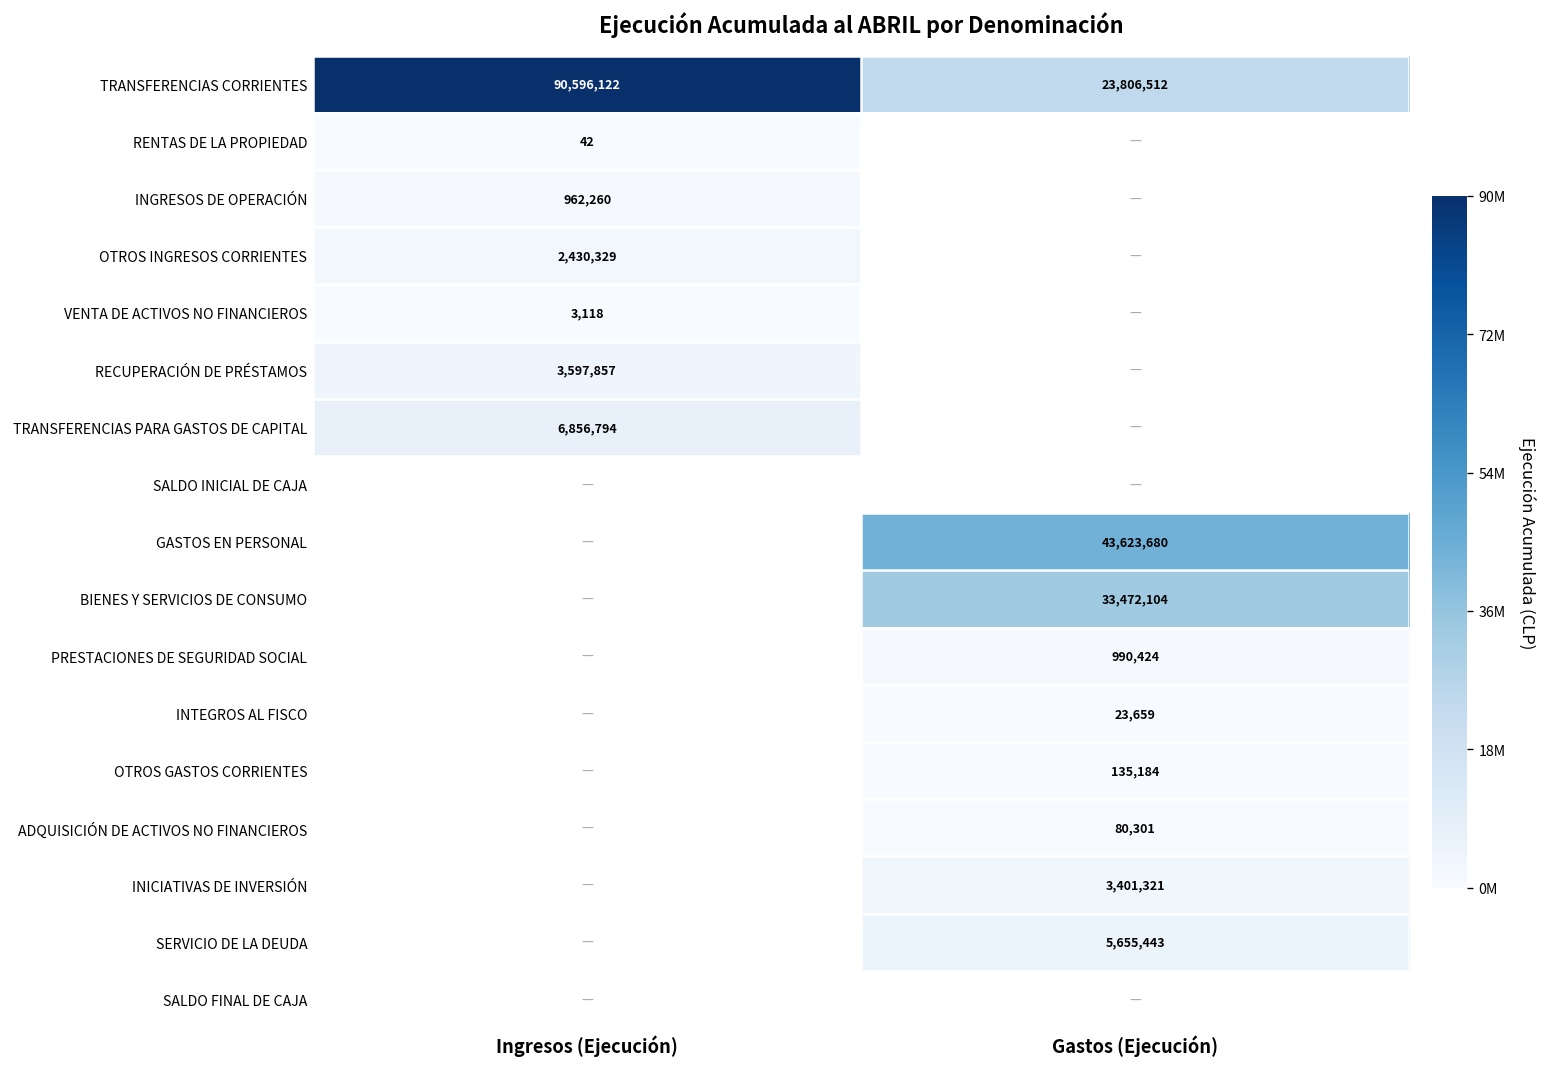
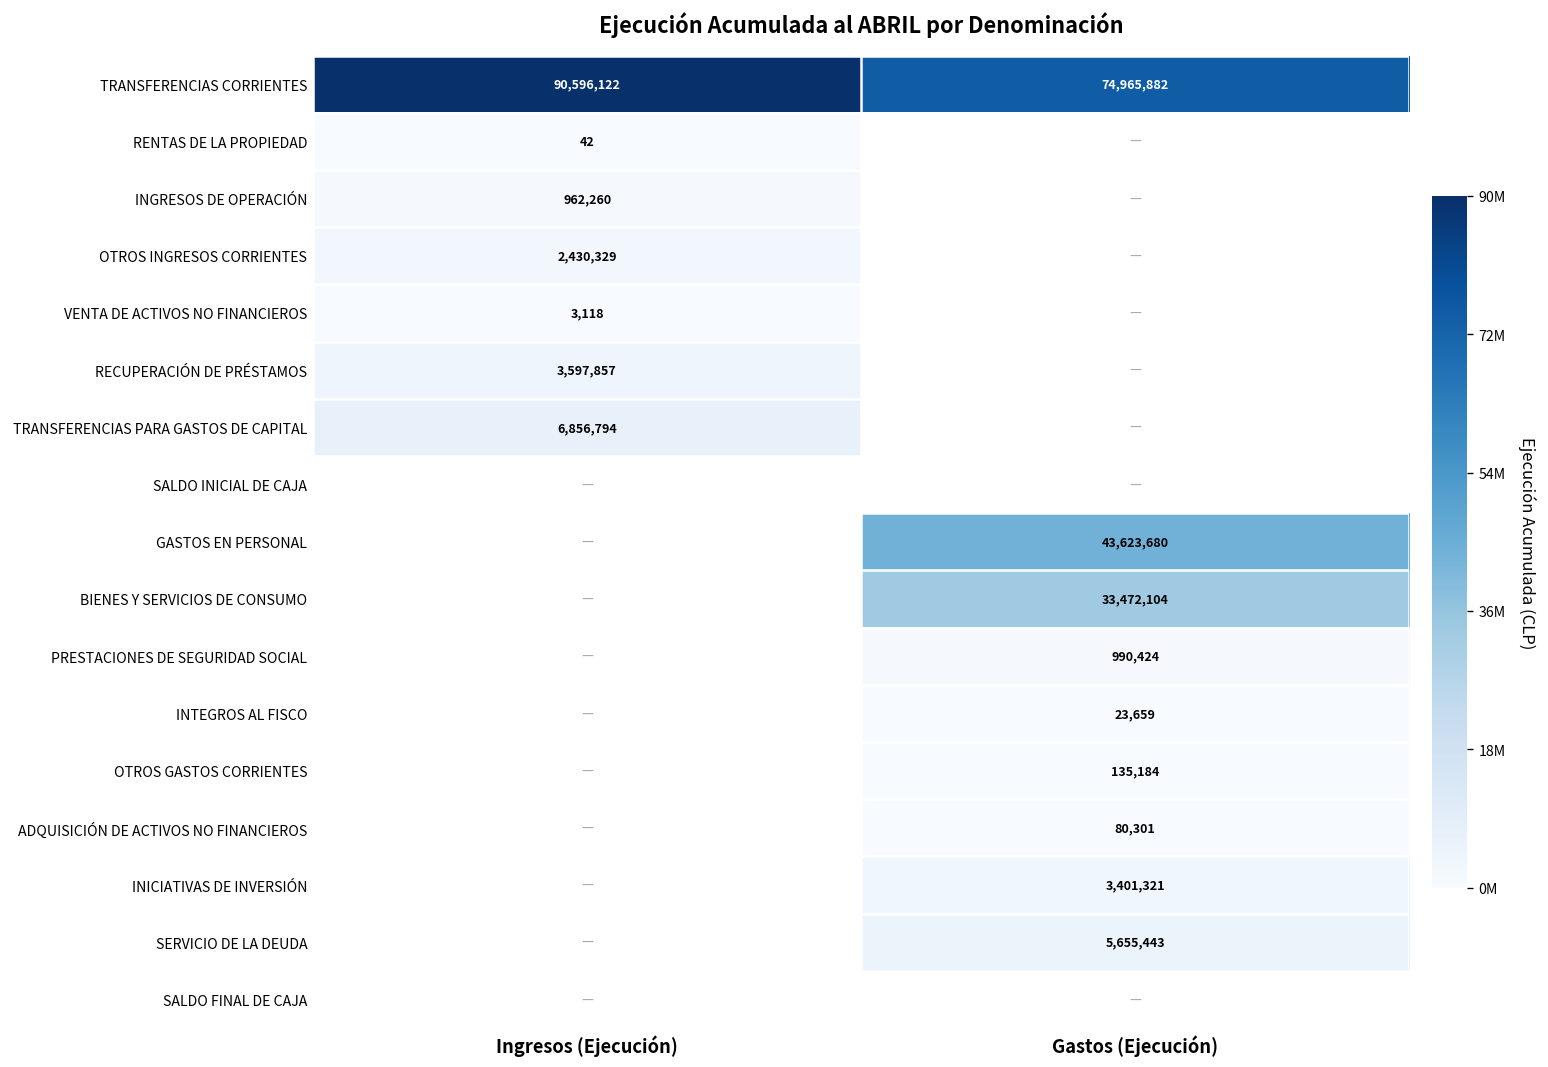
  {
    "TRANSFERENCIAS CORRIENTES": {
      "Ingresos (Ejecución)": "90,596,122",
-     "Gastos (Ejecución)": "23,806,512"
+     "Gastos (Ejecución)": "74,965,882"
    },
    "RENTAS DE LA PROPIEDAD": {
      "Ingresos (Ejecución)": "42"
    },
    "INGRESOS DE OPERACIÓN": {
      "Ingresos (Ejecución)": "962,260"
    },
    "OTROS INGRESOS CORRIENTES": {
      "Ingresos (Ejecución)": "2,430,329"
    },
    "VENTA DE ACTIVOS NO FINANCIEROS": {
      "Ingresos (Ejecución)": "3,118"
    },
    "RECUPERACIÓN DE PRÉSTAMOS": {
      "Ingresos (Ejecución)": "3,597,857"
    },
    "TRANSFERENCIAS PARA GASTOS DE CAPITAL": {
      "Ingresos (Ejecución)": "6,856,794"
    },
    "GASTOS EN PERSONAL": {
      "Gastos (Ejecución)": "43,623,680"
    },
    "BIENES Y SERVICIOS DE CONSUMO": {
      "Gastos (Ejecución)": "33,472,104"
    },
    "PRESTACIONES DE SEGURIDAD SOCIAL": {
      "Gastos (Ejecución)": "990,424"
    },
    "INTEGROS AL FISCO": {
      "Gastos (Ejecución)": "23,659"
    },
    "OTROS GASTOS CORRIENTES": {
      "Gastos (Ejecución)": "135,184"
    },
    "ADQUISICIÓN DE ACTIVOS NO FINANCIEROS": {
      "Gastos (Ejecución)": "80,301"
    },
    "INICIATIVAS DE INVERSIÓN": {
      "Gastos (Ejecución)": "3,401,321"
    },
    "SERVICIO DE LA DEUDA": {
      "Gastos (Ejecución)": "5,655,443"
    }
  }
